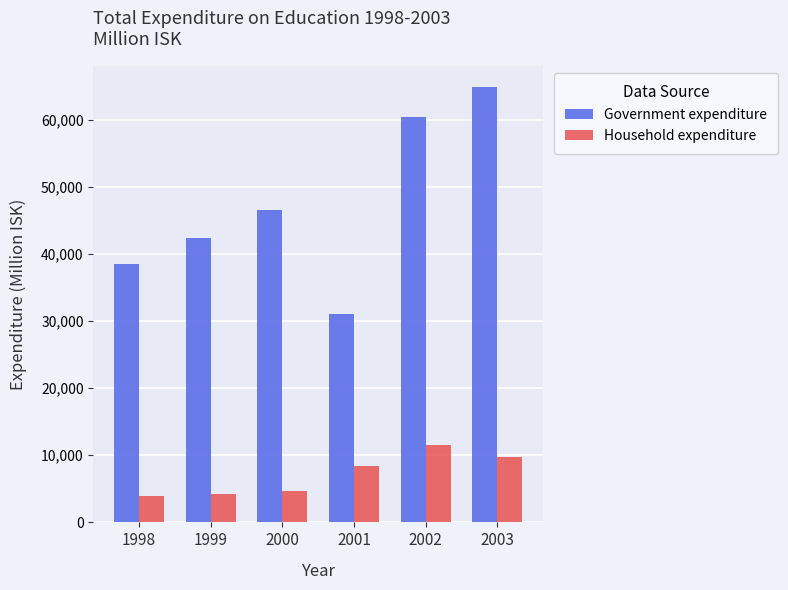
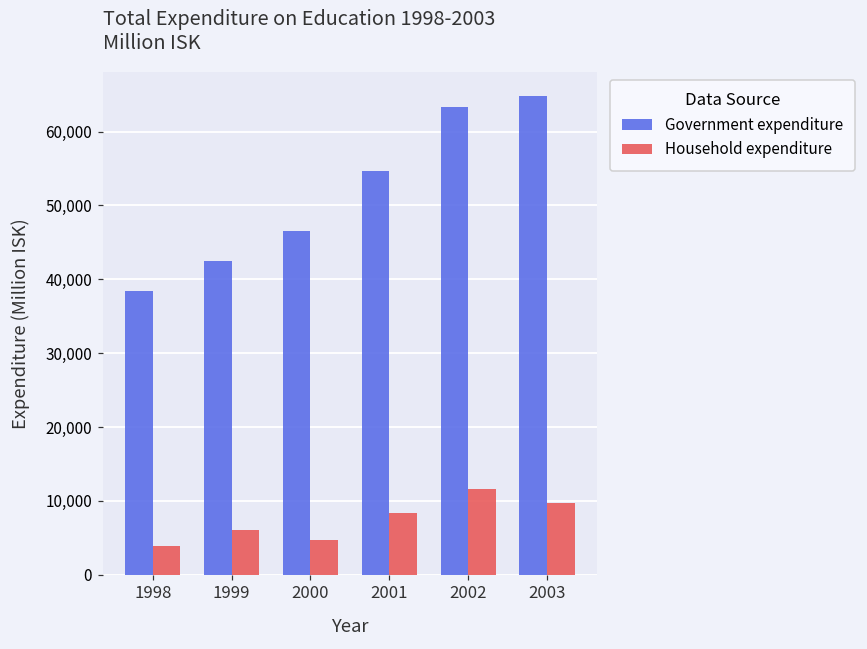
  {
    "Government expenditure": {
      "1998": "38,000",
      "1999": "42,000",
      "2000": "47,000",
-     "2001": "31,000",
-     "2002": "60,000",
+     "2001": "55,000",
+     "2002": "63,000",
      "2003": "65,000"
    },
    "Household expenditure": {
      "1998": "4,000",
-     "1999": "4,000",
+     "1999": "6,000",
      "2000": "5,000",
      "2001": "8,000",
      "2002": "12,000",
      "2003": "10,000"
    }
  }
